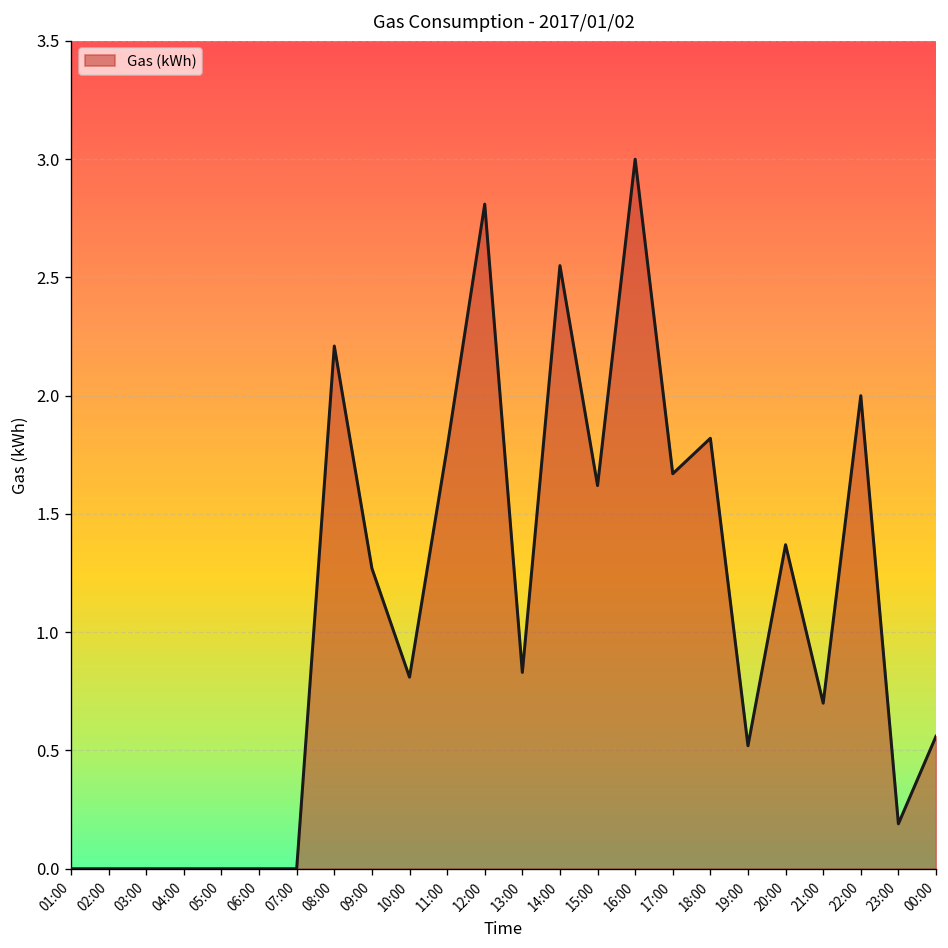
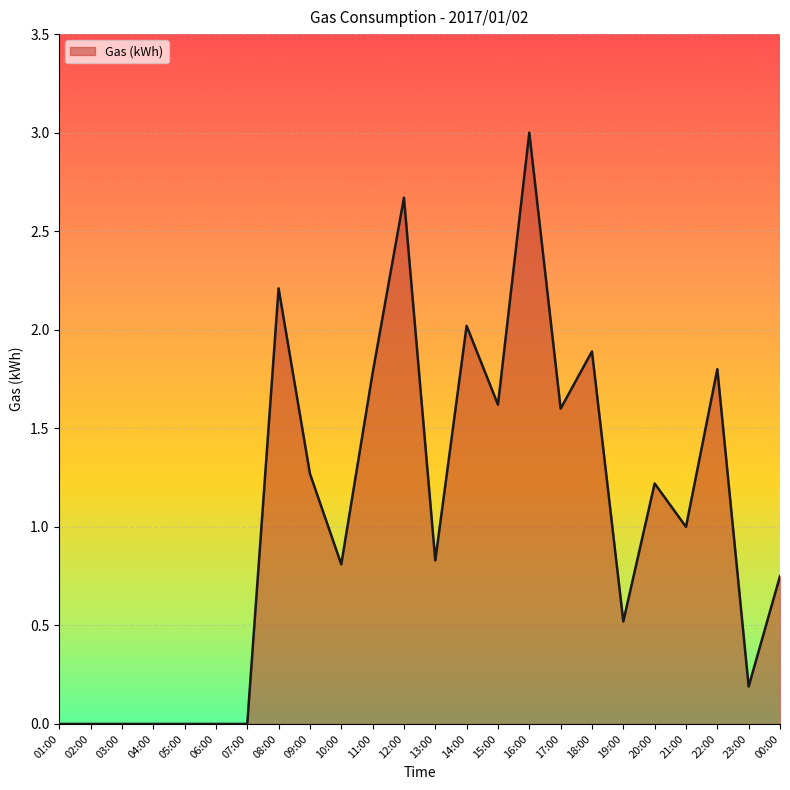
  {
    "01:00": 0.00,
    "02:00": 0.00,
    "03:00": 0.00,
    "04:00": 0.00,
    "05:00": 0.00,
    "06:00": 0.00,
    "07:00": 0.00,
    "08:00": 2.21,
    "09:00": 1.27,
    "10:00": 0.81,
    "11:00": 1.78,
-   "12:00": 2.81,
+   "12:00": 2.67,
    "13:00": 0.83,
-   "14:00": 2.55,
+   "14:00": 2.02,
    "15:00": 1.62,
    "16:00": 3.00,
-   "17:00": 1.67,
-   "18:00": 1.82,
+   "17:00": 1.60,
+   "18:00": 1.89,
    "19:00": 0.52,
-   "20:00": 1.37,
-   "21:00": 0.7,
-   "22:00": 2.0,
+   "20:00": 1.22,
+   "21:00": 1.0,
+   "22:00": 1.8,
    "23:00": 0.19,
-   "00:00": 0.56
+   "00:00": 0.75
  }
